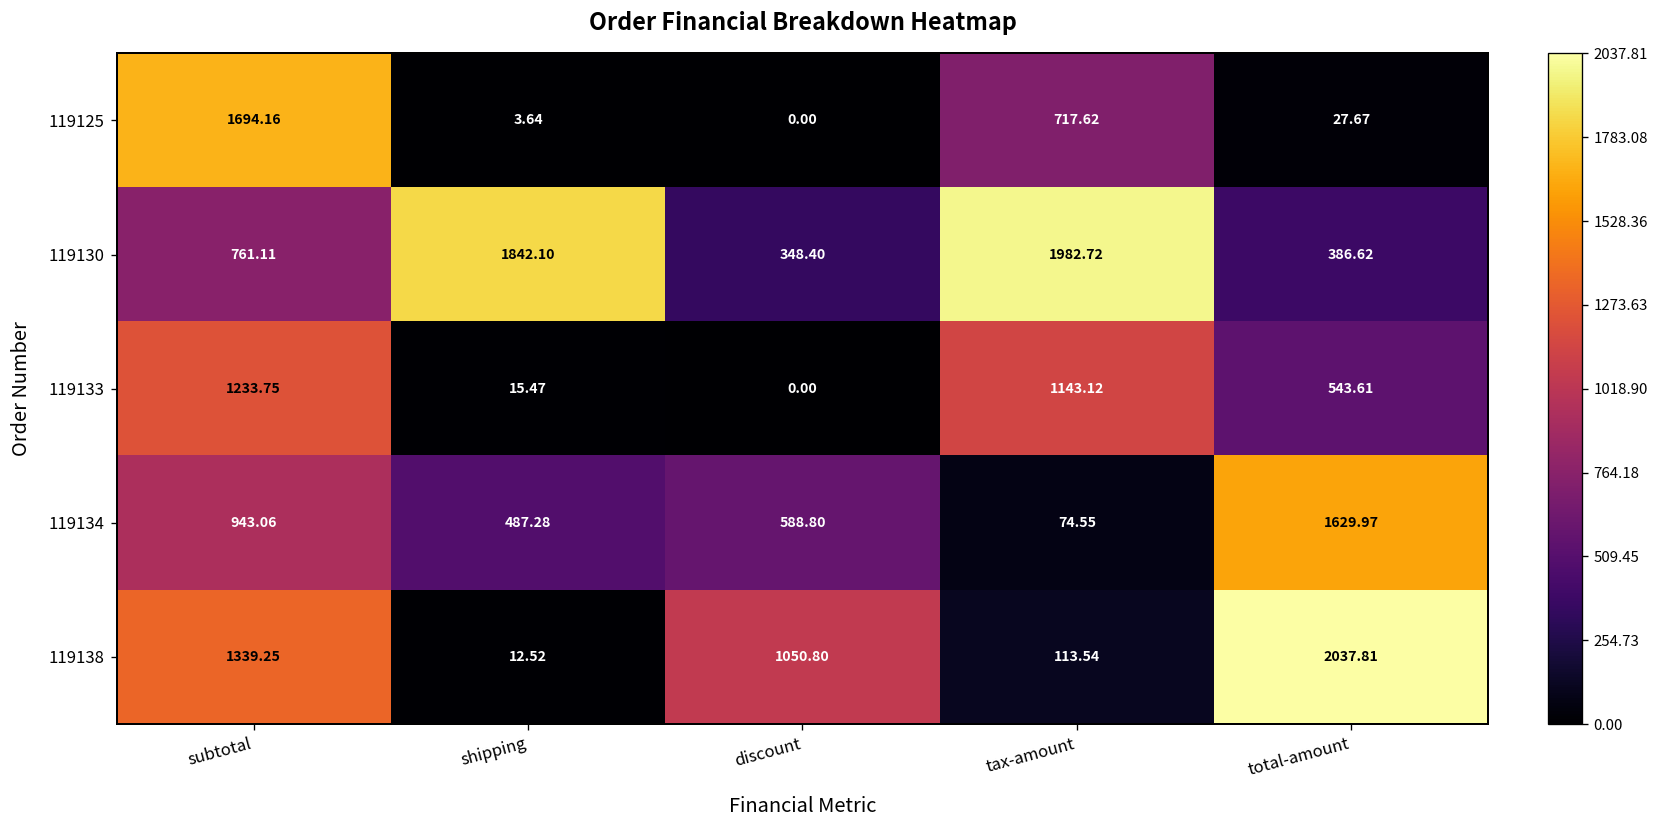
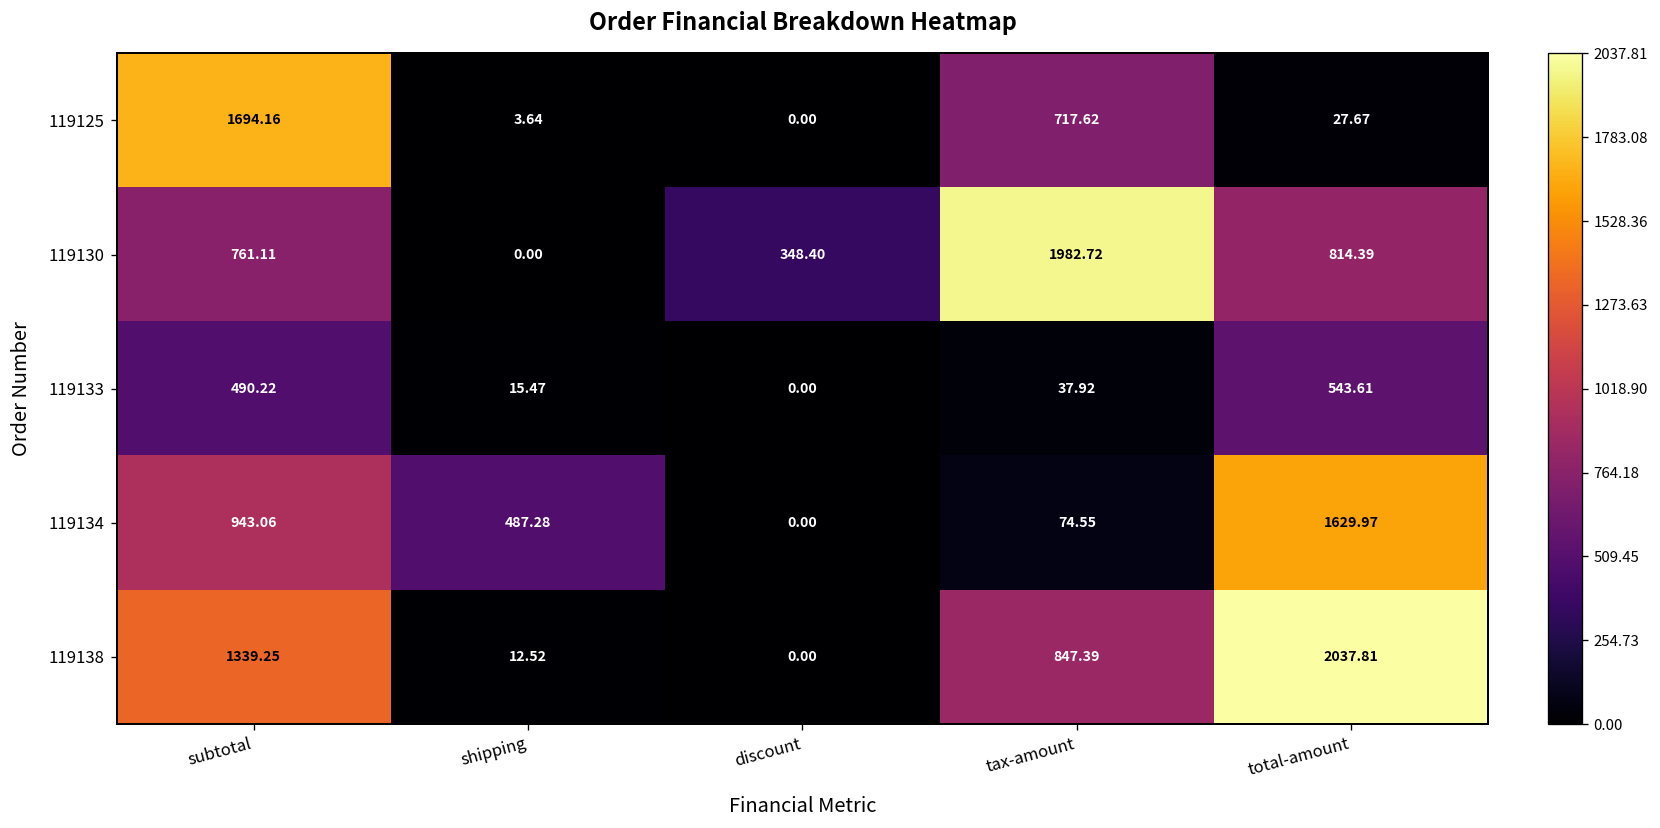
  {
    "119125": {
      "subtotal": 1694.16,
      "shipping": 3.64,
      "discount": 0.00,
      "tax-amount": 717.62,
      "total-amount": 27.67
    },
    "119130": {
      "subtotal": 761.11,
-     "shipping": 1842.10,
+     "shipping": 0.00,
      "discount": 348.40,
      "tax-amount": 1982.72,
-     "total-amount": 386.62
+     "total-amount": 814.39
    },
    "119133": {
-     "subtotal": 1233.75,
+     "subtotal": 490.22,
      "shipping": 15.47,
      "discount": 0.00,
-     "tax-amount": 1143.12,
+     "tax-amount": 37.92,
      "total-amount": 543.61
    },
    "119134": {
      "subtotal": 943.06,
      "shipping": 487.28,
-     "discount": 588.80,
+     "discount": 0.00,
      "tax-amount": 74.55,
      "total-amount": 1629.97
    },
    "119138": {
      "subtotal": 1339.25,
      "shipping": 12.52,
-     "discount": 1050.80,
-     "tax-amount": 113.54,
+     "discount": 0.00,
+     "tax-amount": 847.39,
      "total-amount": 2037.81
    }
  }
